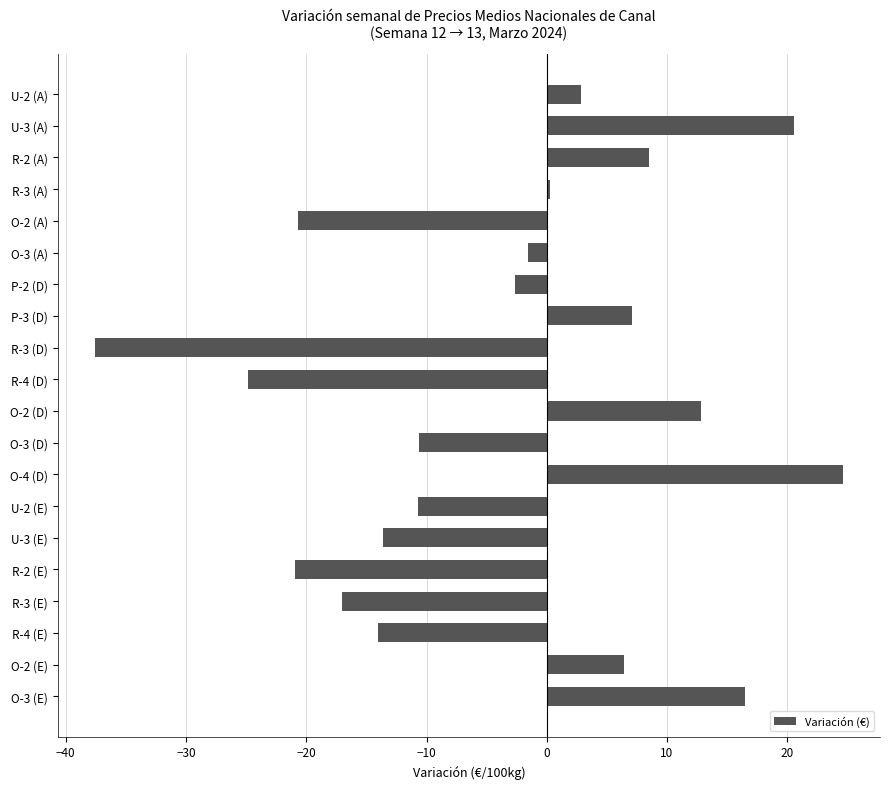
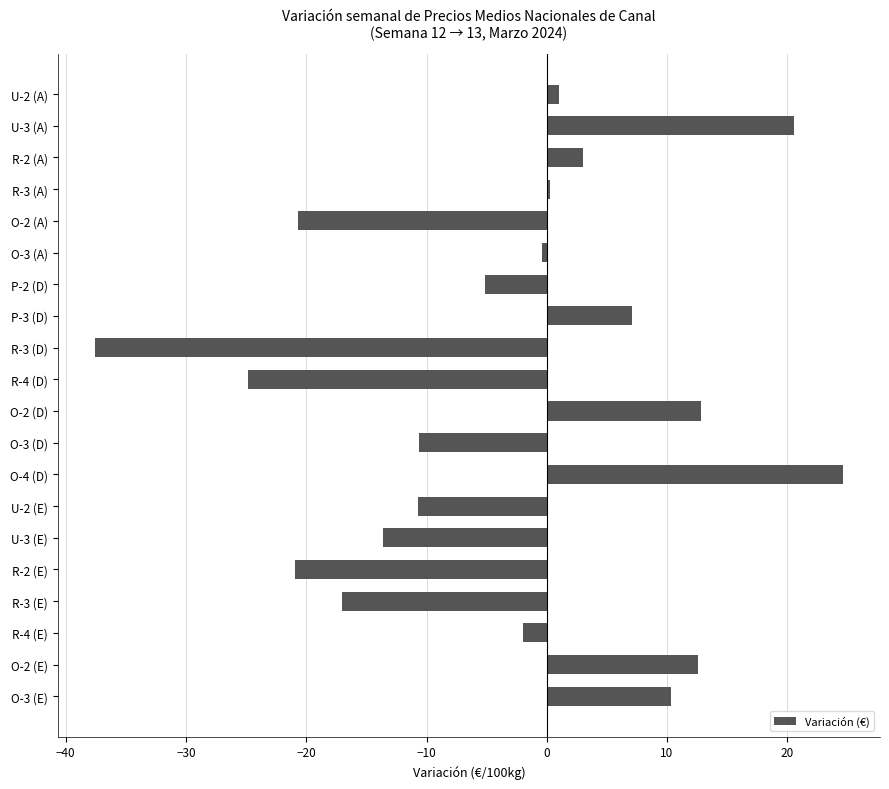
  {
-   "U-2 (A)": 2.8,
+   "U-2 (A)": 1.0,
    "U-3 (A)": 20.5,
-   "R-2 (A)": 8.5,
+   "R-2 (A)": 3.0,
    "R-3 (A)": 0.3,
    "O-2 (A)": -20.7,
-   "O-3 (A)": -1.6,
-   "P-2 (D)": -2.7,
+   "O-3 (A)": -0.4,
+   "P-2 (D)": -5.2,
    "P-3 (D)": 7.1,
    "R-3 (D)": -37.6,
    "R-4 (D)": -24.8,
    "O-2 (D)": 12.8,
    "O-3 (D)": -10.6,
    "O-4 (D)": 24.6,
    "U-2 (E)": -10.7,
    "U-3 (E)": -13.6,
    "R-2 (E)": -20.9,
    "R-3 (E)": -17.1,
-   "R-4 (E)": -14.0,
-   "O-2 (E)": 6.5,
-   "O-3 (E)": 16.5
+   "R-4 (E)": -2.0,
+   "O-2 (E)": 12.6,
+   "O-3 (E)": 10.3
  }
